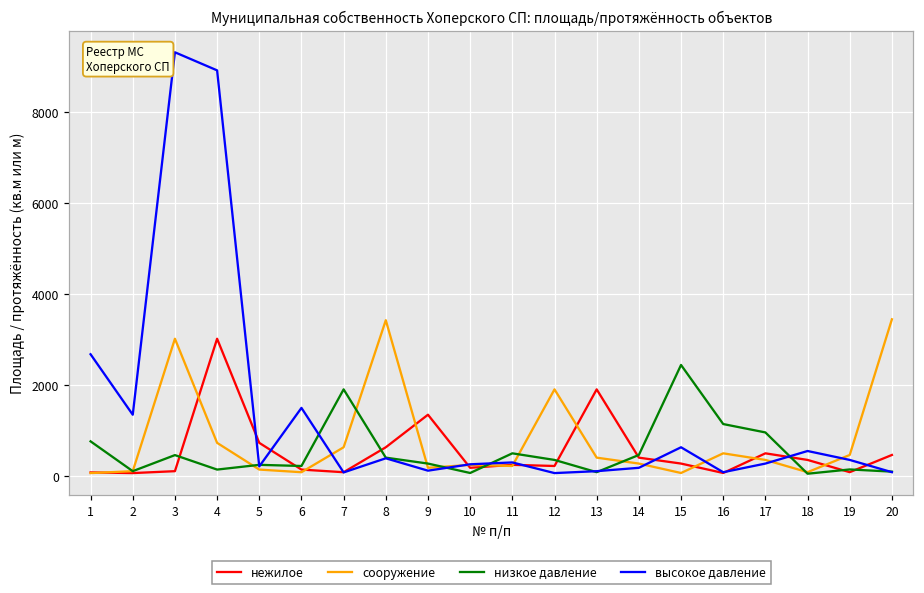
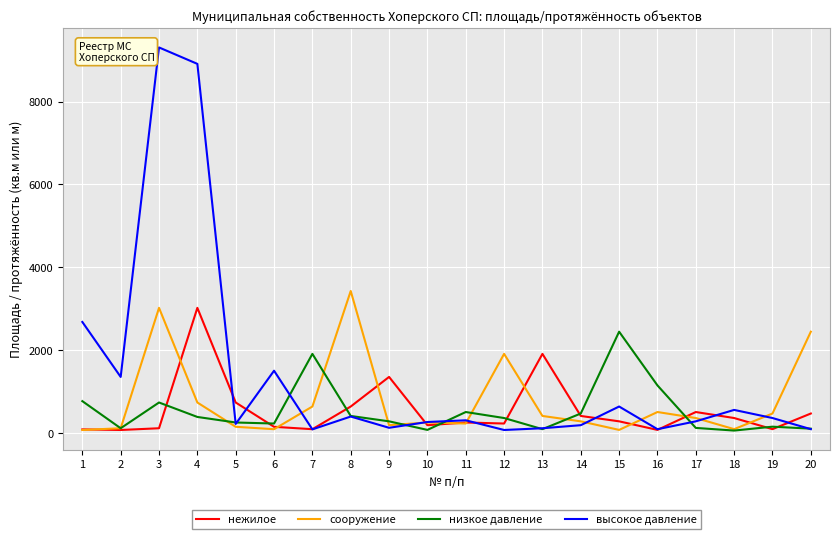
  {
    "нежилое": {
      "3": 100,
      "4": 3000,
      "5": 700,
      "8": 600,
      "9": 1400,
      "10": 200,
      "12": 200,
      "13": 1900,
      "15": 300,
      "17": 500,
      "18": 400,
      "20": 500
    },
    "сооружение": {
      "3": 3000,
      "4": 700,
      "5": 100,
      "7": 600,
      "8": 3400,
      "9": 200,
      "12": 1900,
      "13": 400,
      "14": 300,
      "15": 100,
      "16": 500,
      "17": 400,
      "19": 500,
-     "20": 3400
+     "20": 2400
    },
    "низкое давление": {
      "1": 800,
-     "3": 500,
-     "4": 100,
+     "3": 700,
+     "4": 400,
      "6": 200,
      "7": 1900,
      "9": 300,
      "10": 100,
      "11": 500,
      "12": 400,
      "15": 2400,
      "16": 1100,
-     "17": 1000
+     "17": 100
    },
    "высокое давление": {
      "1": 2700,
      "2": 1400,
      "3": 9300,
      "4": 8900,
      "6": 1500,
      "9": 100,
      "12": 100,
      "14": 200,
      "15": 600,
      "17": 300,
      "18": 600,
      "19": 400
    }
  }
